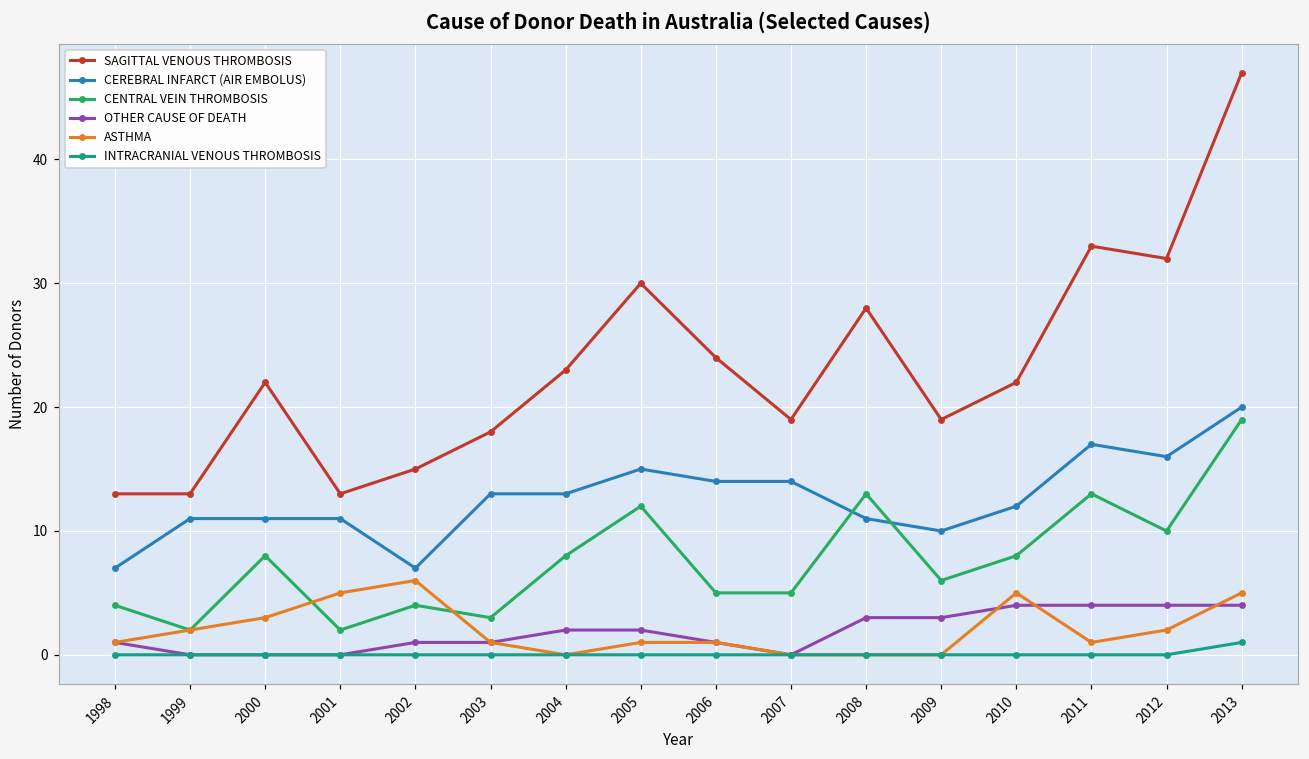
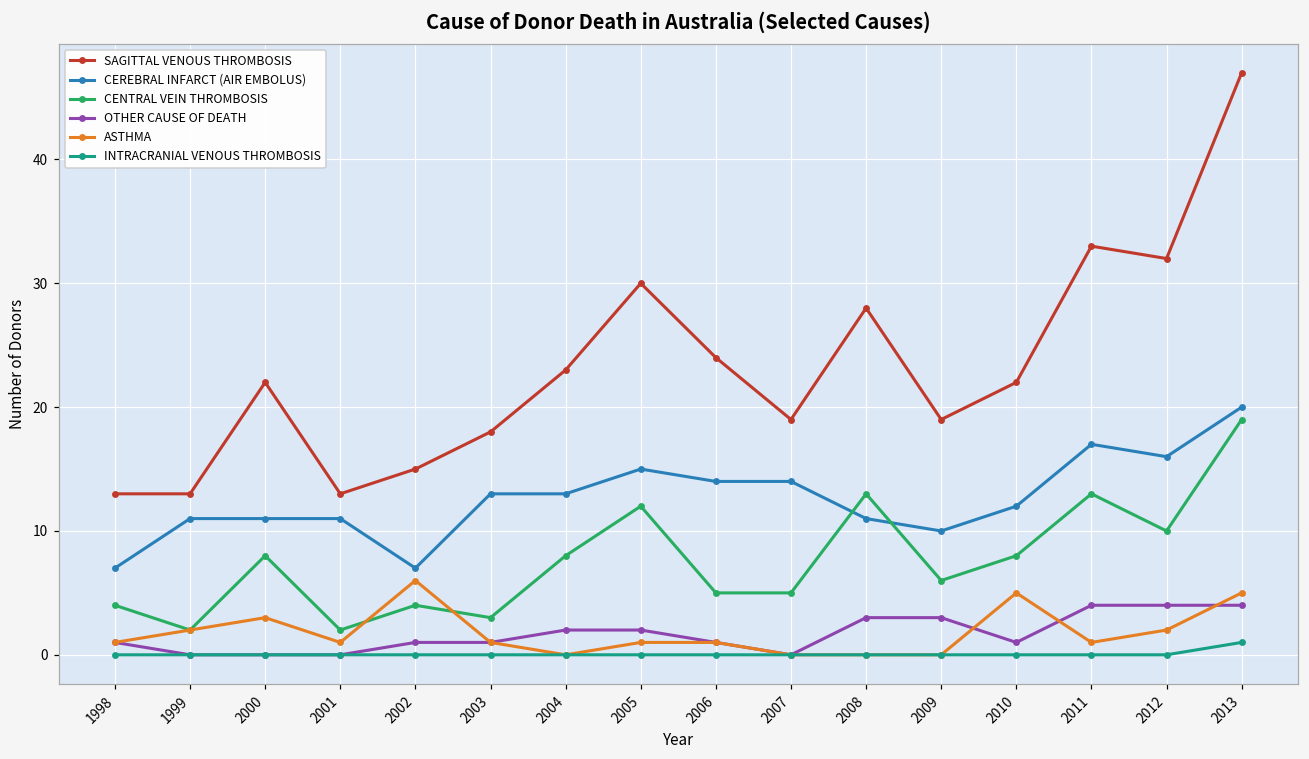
  {
    "SAGITTAL VENOUS THROMBOSIS": {
      "1998": 13,
      "1999": 13,
      "2000": 22,
      "2001": 13,
      "2002": 15,
      "2003": 18,
      "2004": 23,
      "2005": 30,
      "2006": 24,
      "2007": 19,
      "2008": 28,
      "2009": 19,
      "2010": 22,
      "2011": 33,
      "2012": 32,
      "2013": 47
    },
    "CEREBRAL INFARCT (AIR EMBOLUS)": {
      "1998": 7,
      "1999": 11,
      "2000": 11,
      "2001": 11,
      "2002": 7,
      "2003": 13,
      "2004": 13,
      "2005": 15,
      "2006": 14,
      "2007": 14,
      "2008": 11,
      "2009": 10,
      "2010": 12,
      "2011": 17,
      "2012": 16,
      "2013": 20
    },
    "OTHER CAUSE OF DEATH": {
      "2002": 1,
      "2004": 2,
      "2005": 2,
      "2008": 3,
      "2009": 3,
-     "2010": 4,
+     "2010": 1,
      "2011": 4,
      "2012": 4,
      "2013": 4
    },
    "ASTHMA": {
      "2000": 3,
-     "2001": 5,
+     "2001": 1,
      "2002": 6,
      "2005": 1,
      "2010": 5,
      "2011": 1,
      "2012": 2,
      "2013": 5
    }
  }
